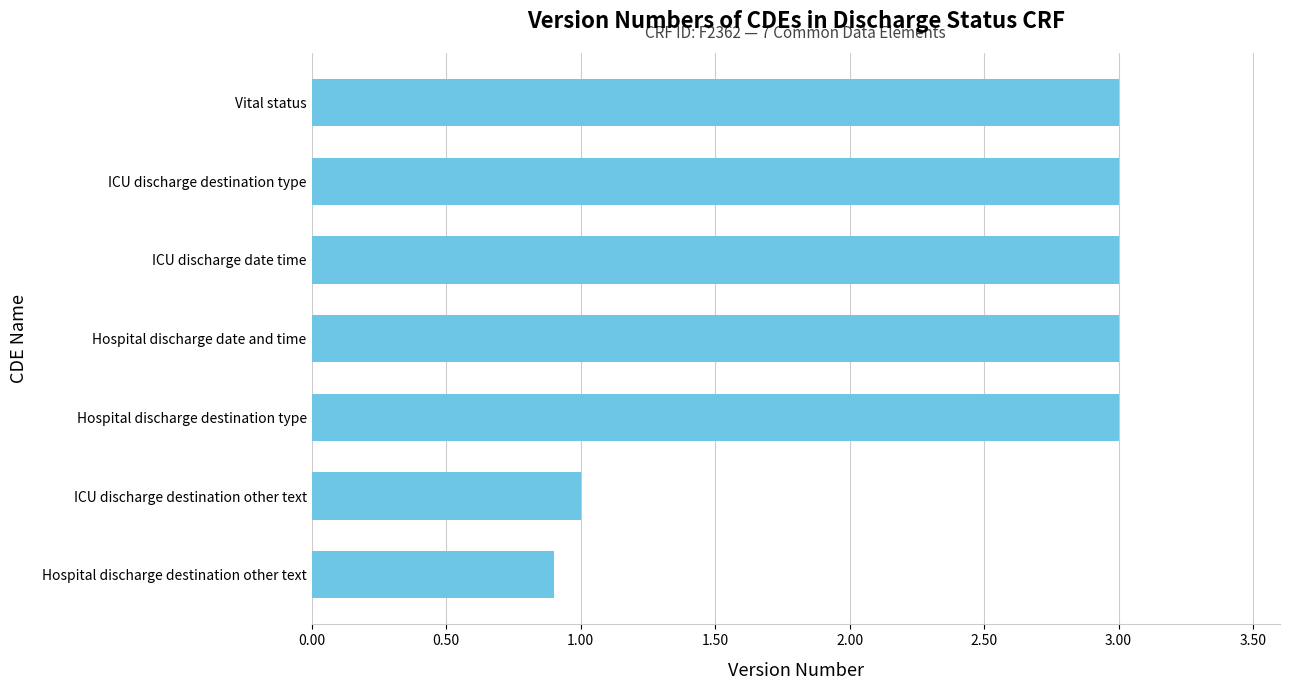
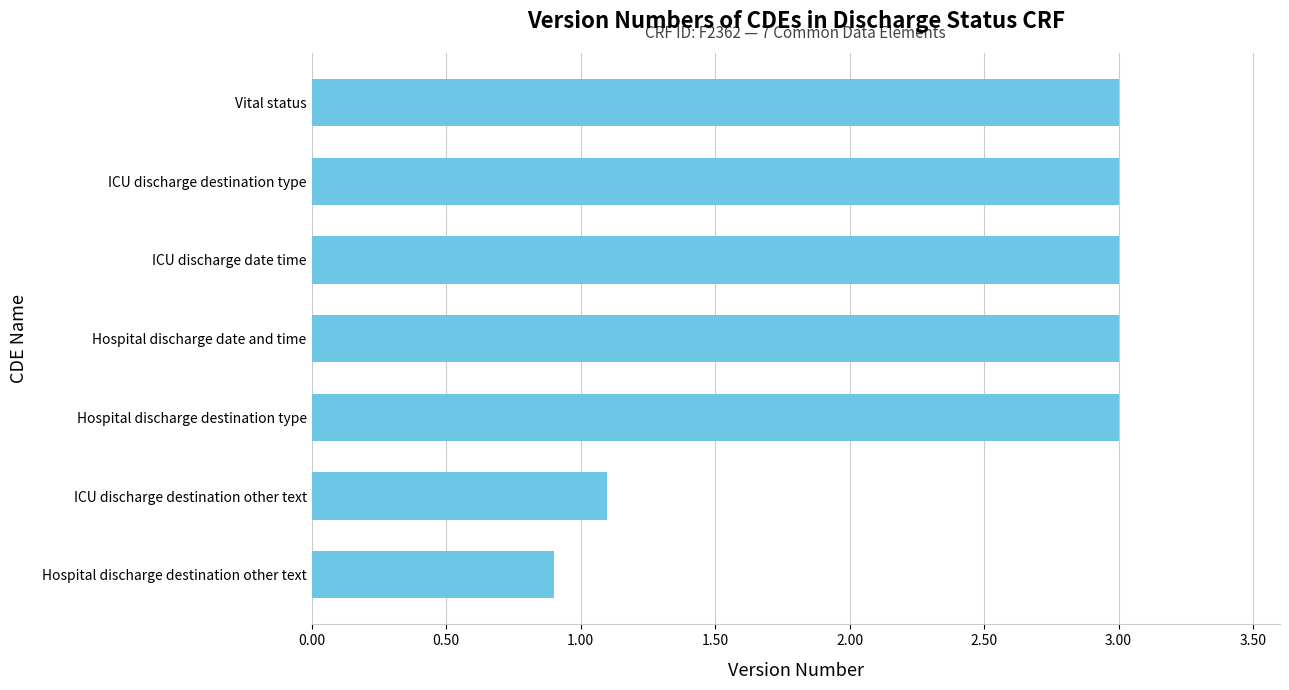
  {
    "Vital status": 3.0,
    "ICU discharge destination type": 3.0,
    "ICU discharge date time": 3.0,
    "Hospital discharge date and time": 3.0,
    "Hospital discharge destination type": 3.0,
-   "ICU discharge destination other text": 1.0,
+   "ICU discharge destination other text": 1.1,
    "Hospital discharge destination other text": 0.9
  }
